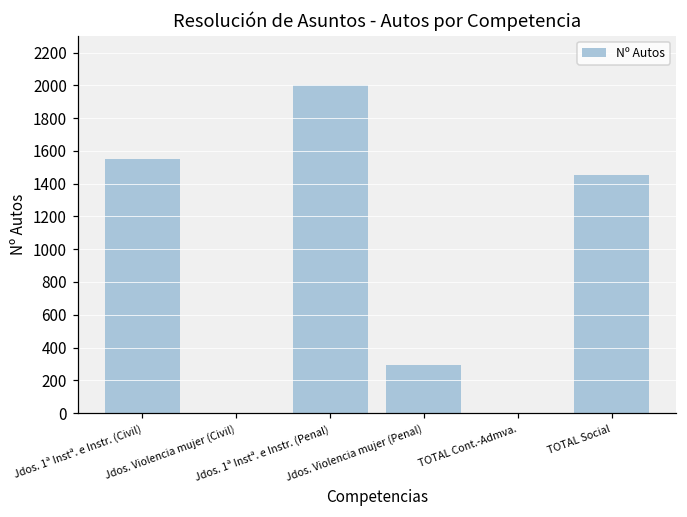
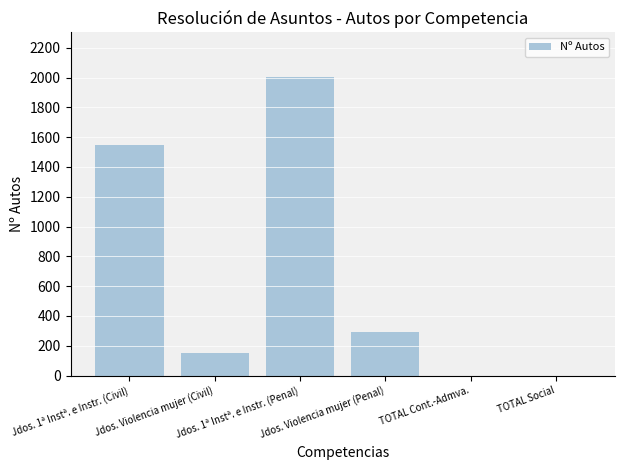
  {
    "Jdos. 1ª Instª. e Instr. (Civil)": 1550,
-   "Jdos. Violencia mujer (Civil)": 0,
+   "Jdos. Violencia mujer (Civil)": 150,
    "Jdos. 1ª Instª. e Instr. (Penal)": 2000,
    "Jdos. Violencia mujer (Penal)": 300,
    "TOTAL Cont.-Admva.": 0,
-   "TOTAL Social": 1450
+   "TOTAL Social": 0
  }
